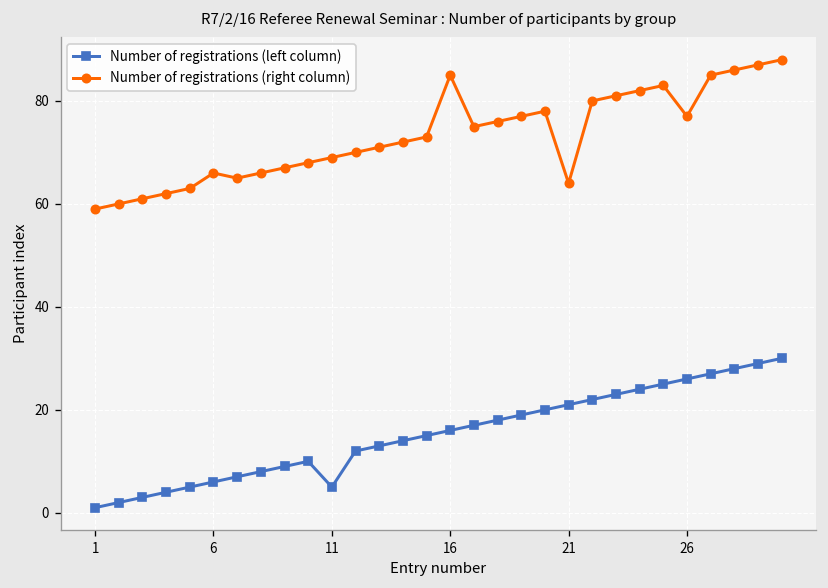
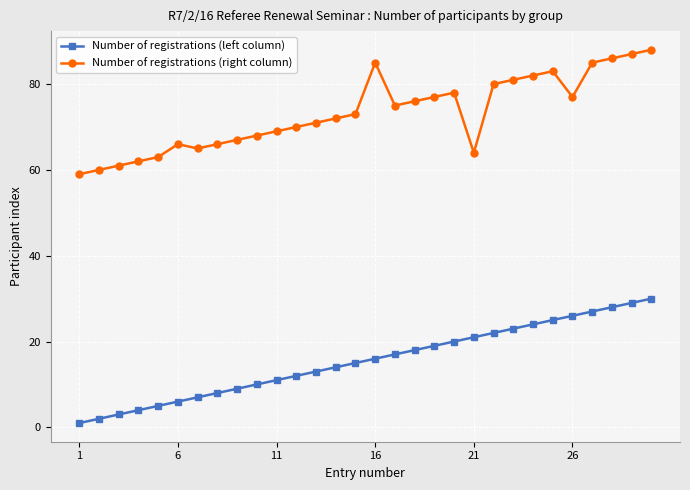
  {
    "Number of registrations (left column)": {
      "1": 1,
      "6": 6,
-     "11": 5,
+     "11": 11,
      "16": 16,
      "21": 21,
      "26": 26
    },
    "Number of registrations (right column)": {
      "1": 59,
      "6": 66,
      "11": 69,
      "16": 85,
      "21": 64,
      "26": 77
    }
  }
